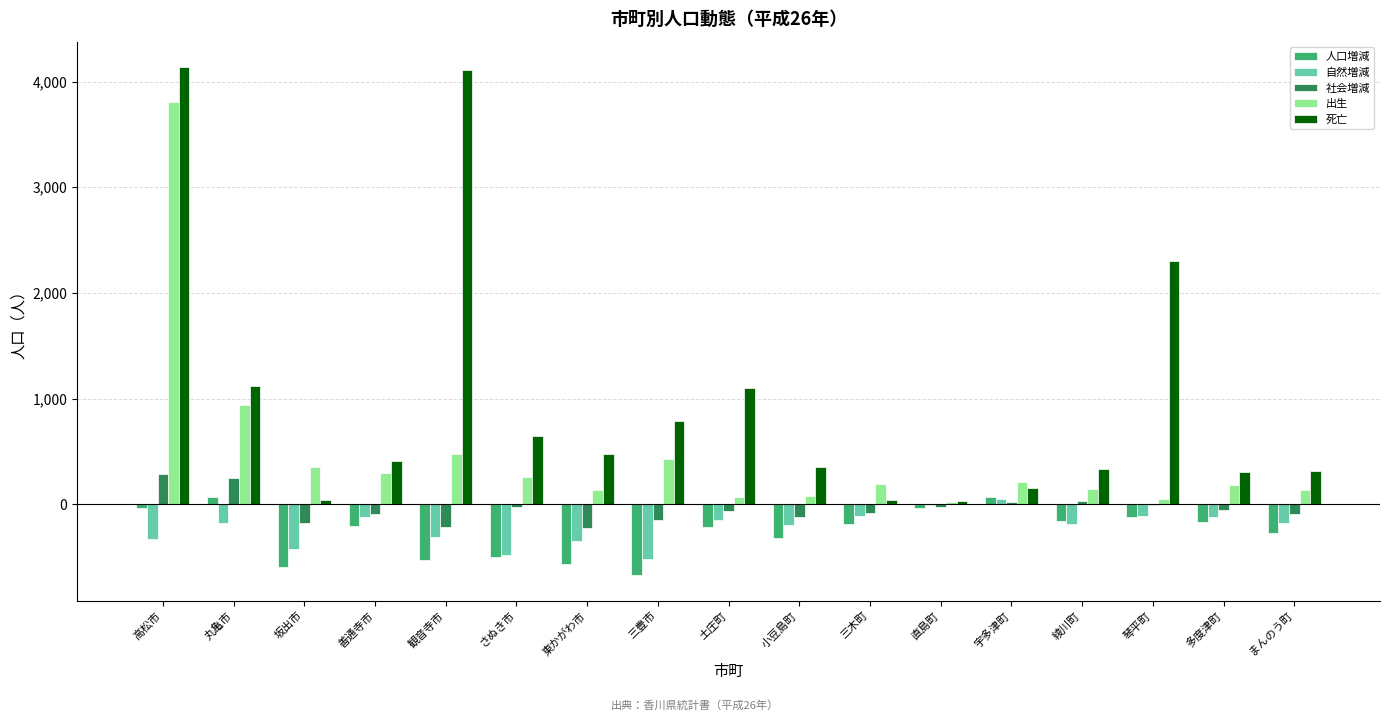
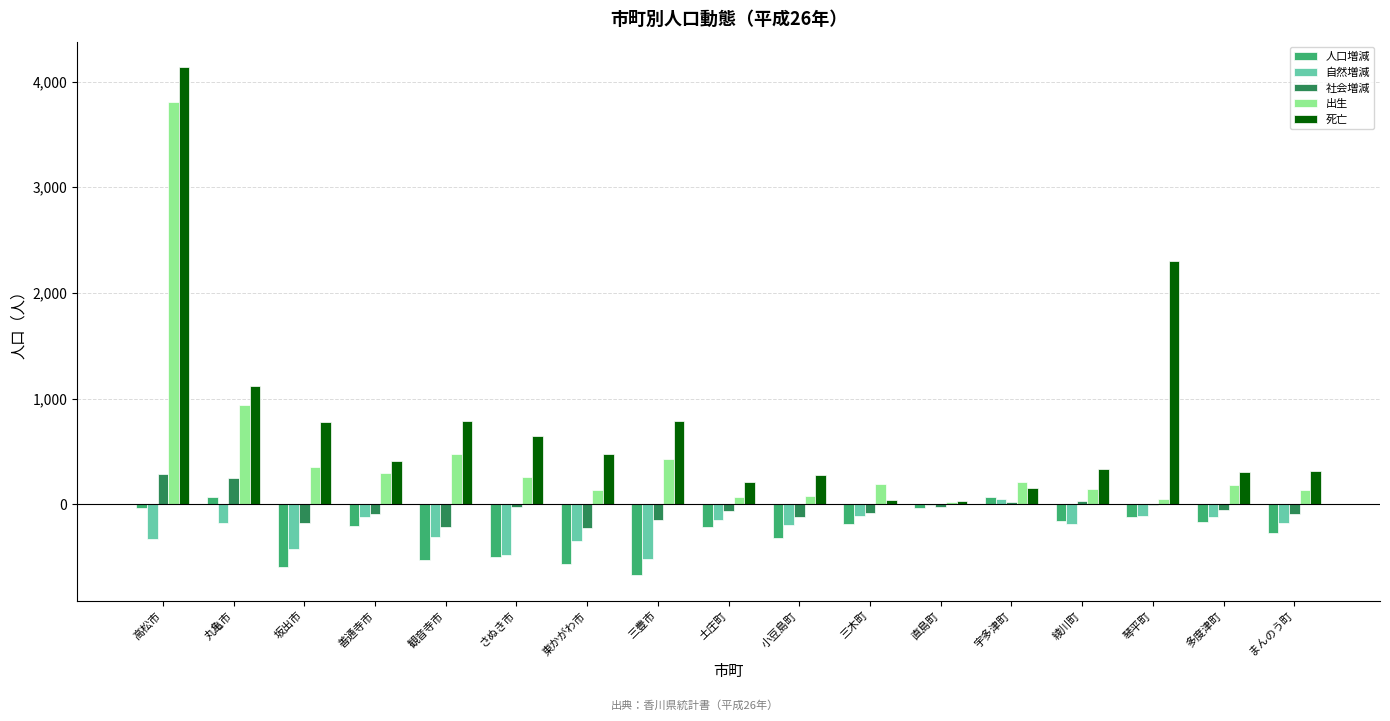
  {
    "死亡": {
      "高松市": "4,140",
      "丸亀市": "1,120",
-     "坂出市": "40",
+     "坂出市": "780",
      "善通寺市": "410",
-     "観音寺市": "4,110",
+     "観音寺市": "780",
      "さぬき市": "640",
      "東かがわ市": "480",
      "三豊市": "790",
-     "土庄町": "1,100",
-     "小豆島町": "360",
+     "土庄町": "220",
+     "小豆島町": "280",
      "三木町": "50",
      "直島町": "30",
      "宇多津町": "150",
      "綾川町": "340",
      "琴平町": "2,300",
      "多度津町": "300",
      "まんのう町": "310"
    }
  }
